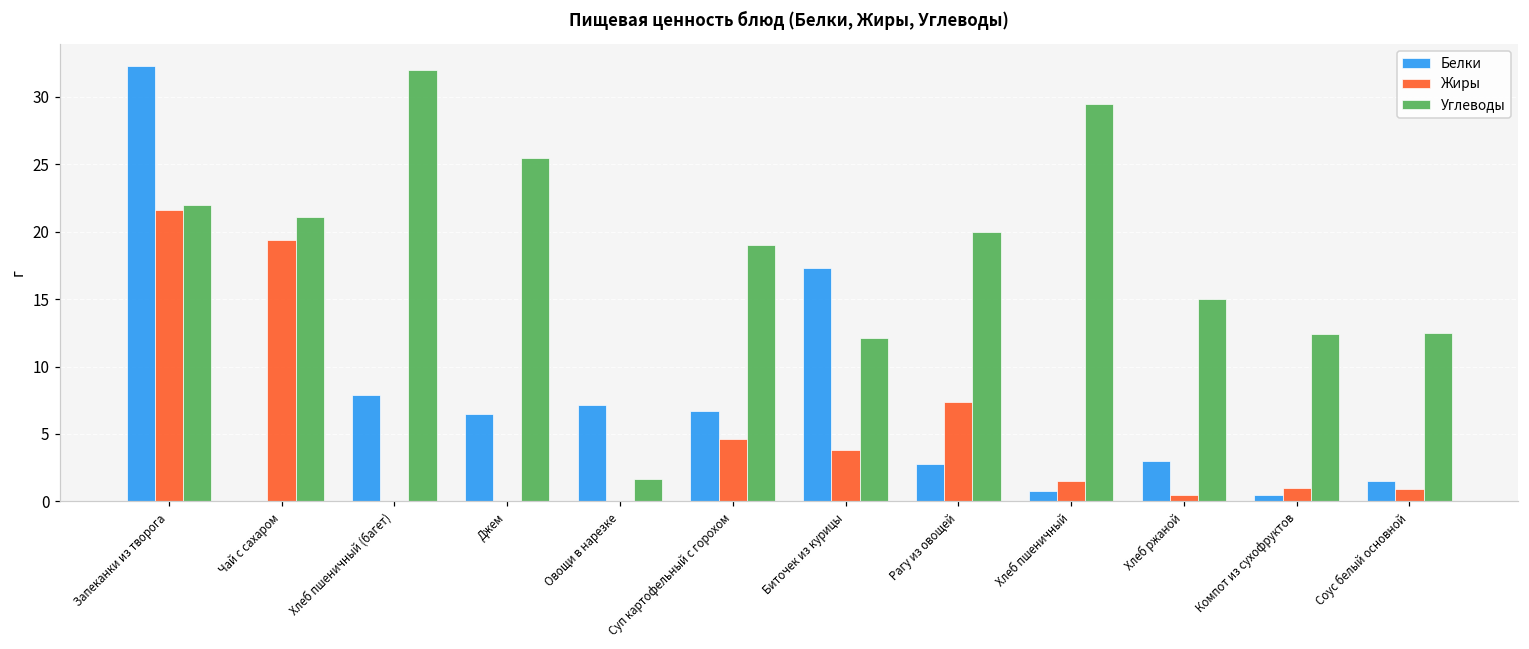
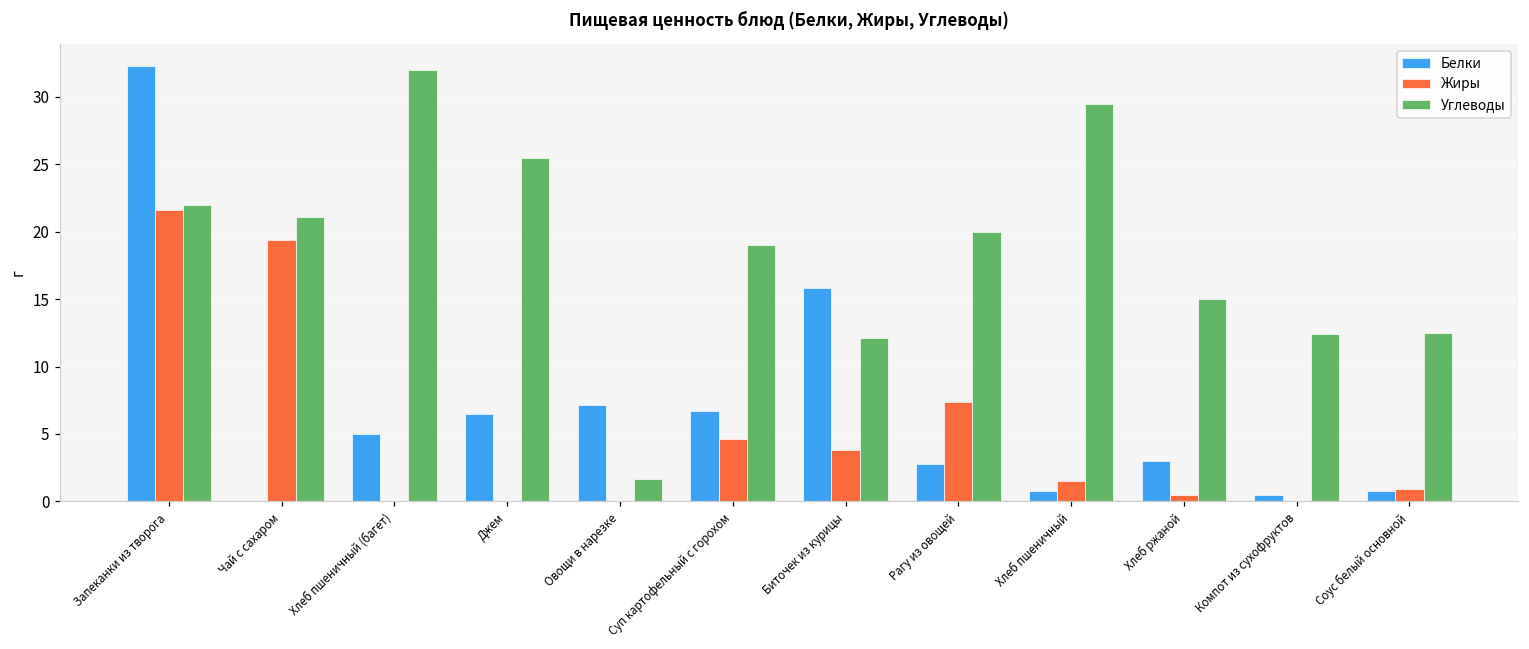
  {
    "Белки": {
      "Запеканки из творога": 32.3,
      "Чай с сахаром": 0.0,
-     "Хлеб пшеничный (багет)": 7.9,
+     "Хлеб пшеничный (багет)": 5.0,
      "Джем": 6.5,
      "Овощи в нарезке": 7.1,
      "Суп картофельный с горохом": 6.7,
-     "Биточек из курицы": 17.3,
+     "Биточек из курицы": 15.8,
      "Рагу из овощей": 2.8,
      "Хлеб пшеничный": 0.8,
      "Хлеб ржаной": 3.0,
      "Компот из сухофруктов": 0.5,
-     "Соус белый основной": 1.5
+     "Соус белый основной": 0.8
    },
    "Жиры": {
      "Запеканки из творога": 21.6,
      "Чай с сахаром": 19.4,
      "Хлеб пшеничный (багет)": 0,
      "Джем": 0,
      "Суп картофельный с горохом": 4.6,
      "Биточек из курицы": 4,
      "Рагу из овощей": 7.4,
      "Хлеб пшеничный": 1.5,
      "Хлеб ржаной": 0.5,
-     "Компот из сухофруктов": 1,
+     "Компот из сухофруктов": 0,
      "Соус белый основной": 1
    },
    "Углеводы": {
      "Запеканки из творога": 22.0,
      "Чай с сахаром": 21.1,
      "Хлеб пшеничный (багет)": 32.0,
      "Джем": 25.5,
      "Овощи в нарезке": 1.7,
      "Суп картофельный с горохом": 19.0,
      "Биточек из курицы": 12.1,
      "Рагу из овощей": 20.0,
      "Хлеб пшеничный": 29.5,
      "Хлеб ржаной": 15.0,
      "Компот из сухофруктов": 12.4,
      "Соус белый основной": 12.5
    }
  }
